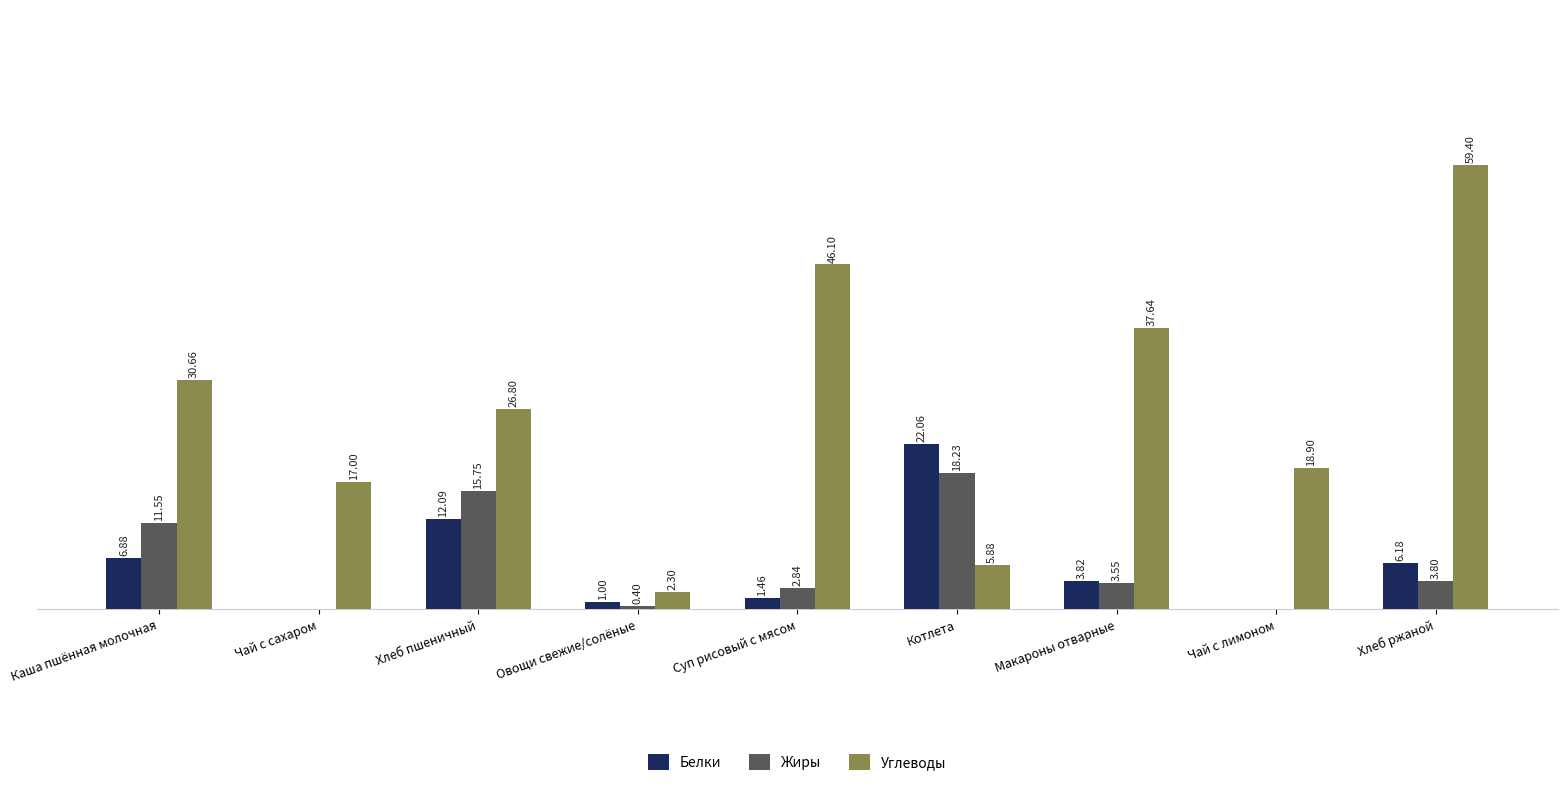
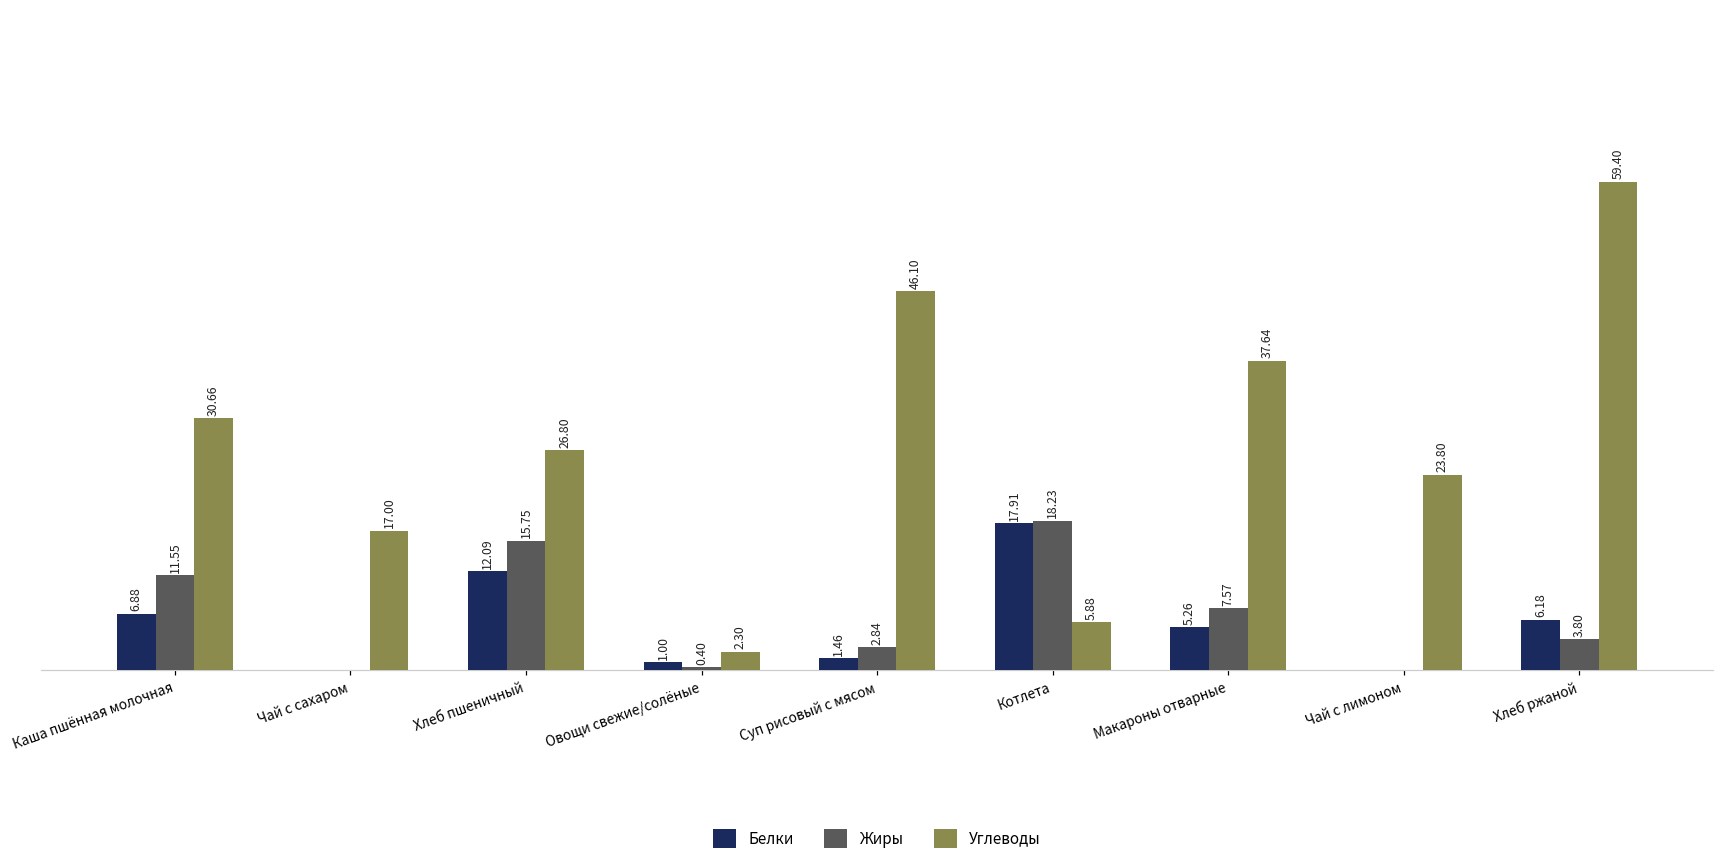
  {
    "Белки": {
      "Каша пшённая молочная": 6.88,
      "Хлеб пшеничный": 12.09,
      "Овощи свежие/солёные": 1.00,
      "Суп рисовый с мясом": 1.46,
-     "Котлета": 22.06,
-     "Макароны отварные": 3.82,
+     "Котлета": 17.91,
+     "Макароны отварные": 5.26,
      "Хлеб ржаной": 6.18
    },
    "Жиры": {
      "Каша пшённая молочная": 11.55,
      "Хлеб пшеничный": 15.75,
      "Овощи свежие/солёные": 0.40,
      "Суп рисовый с мясом": 2.84,
      "Котлета": 18.23,
-     "Макароны отварные": 3.55,
+     "Макароны отварные": 7.57,
      "Хлеб ржаной": 3.80
    },
    "Углеводы": {
      "Каша пшённая молочная": 30.66,
      "Чай с сахаром": 17.00,
      "Хлеб пшеничный": 26.80,
      "Овощи свежие/солёные": 2.30,
      "Суп рисовый с мясом": 46.10,
      "Котлета": 5.88,
      "Макароны отварные": 37.64,
-     "Чай с лимоном": 18.90,
+     "Чай с лимоном": 23.80,
      "Хлеб ржаной": 59.40
    }
  }
